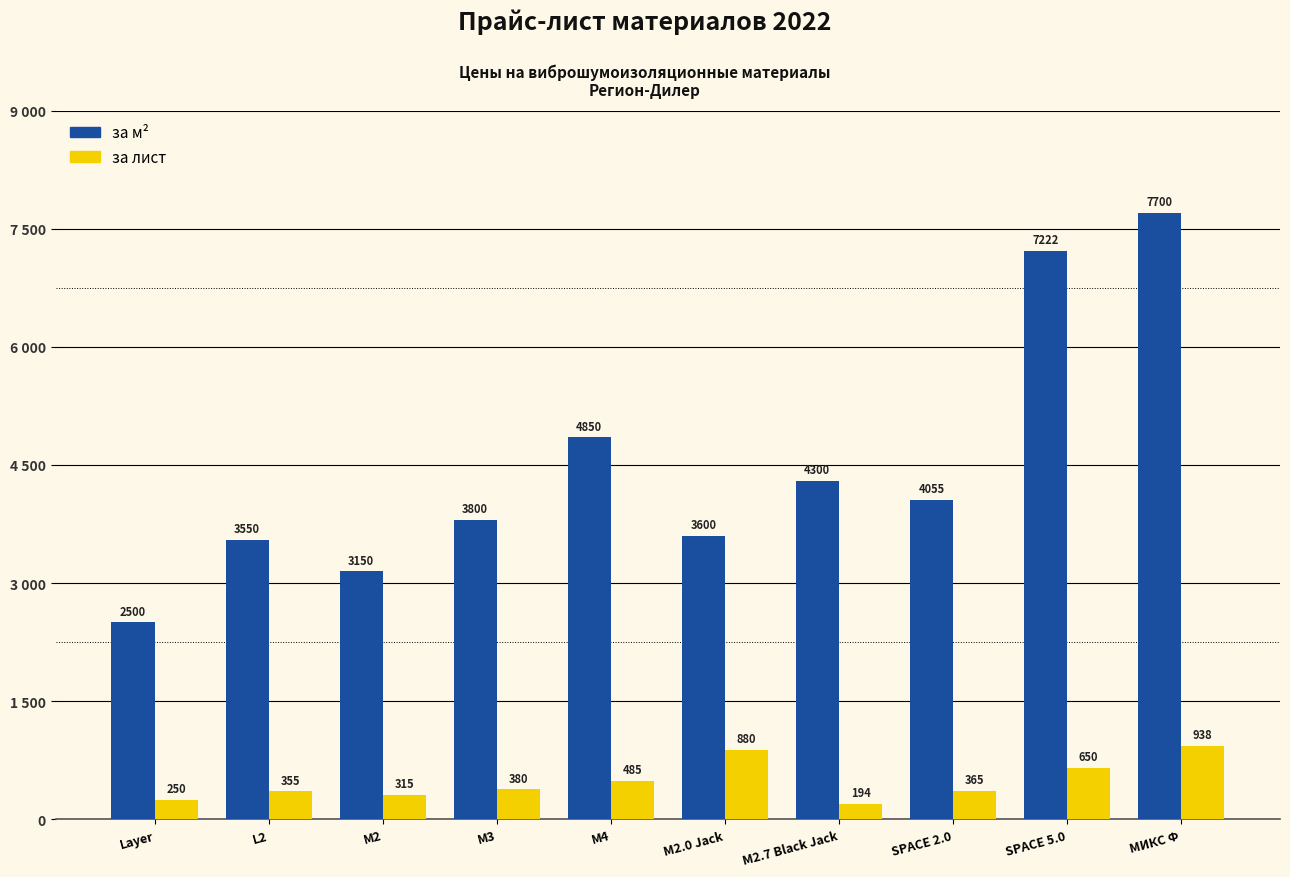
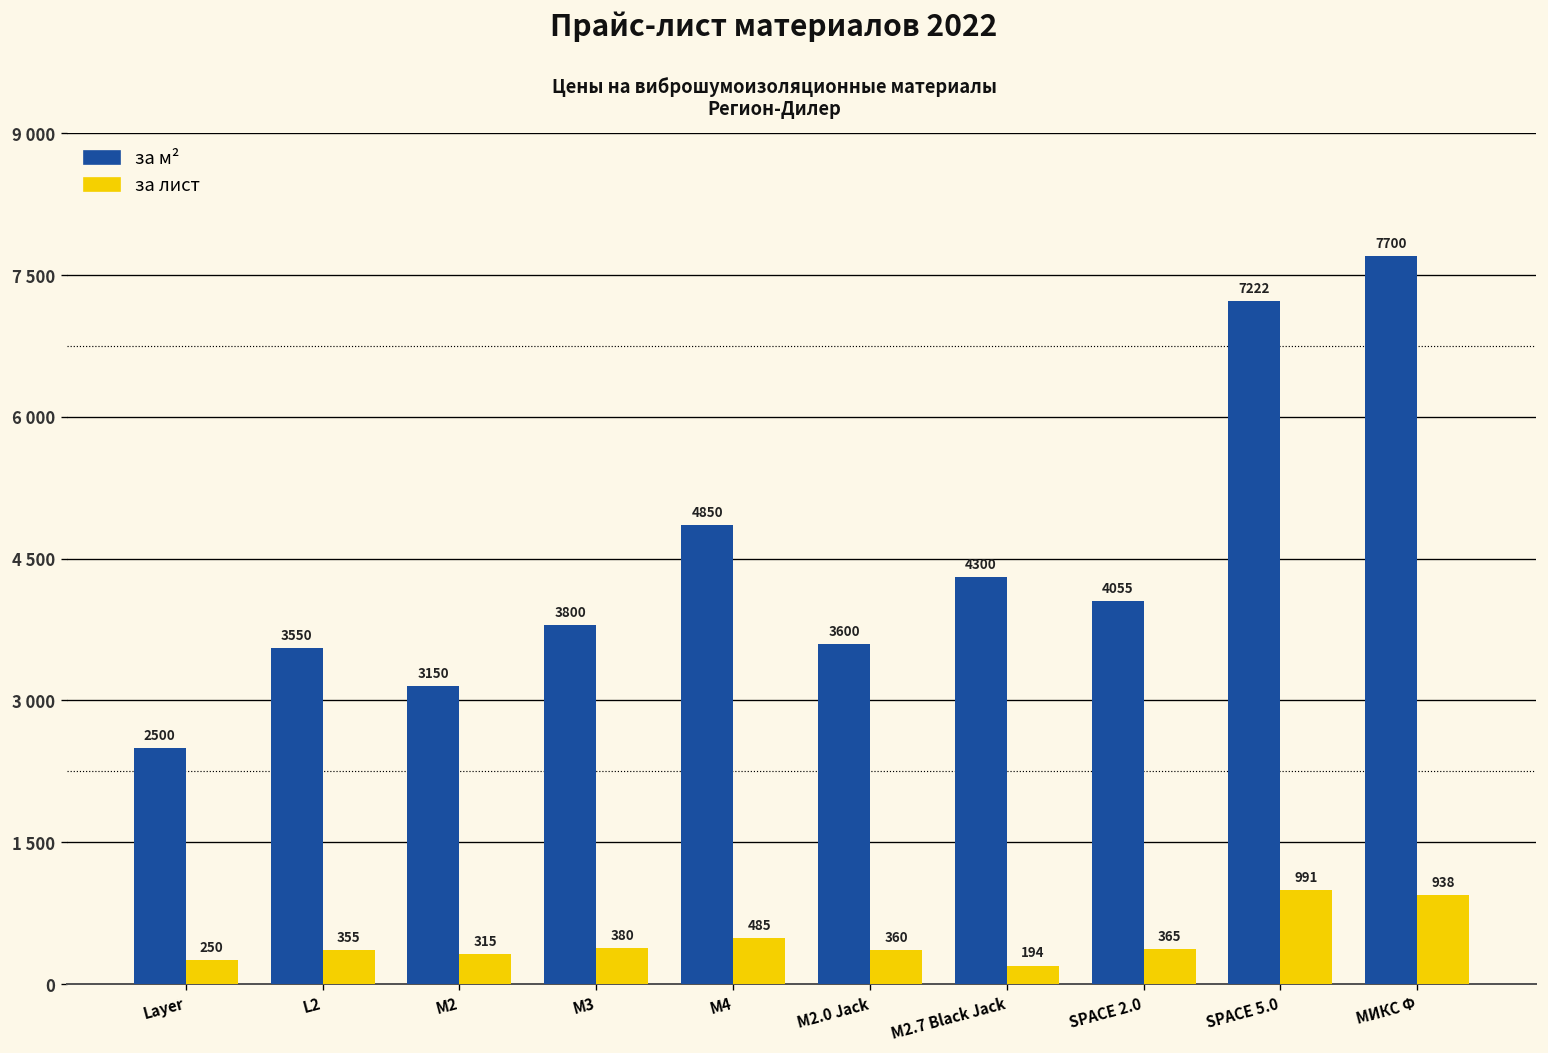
  {
    "за м²": {
      "Layer": 2500,
      "L2": 3550,
      "М2": 3150,
      "М3": 3800,
      "М4": 4850,
      "М2.0 Jack": 3600,
      "М2.7 Black Jack": 4300,
      "SPACE 2.0": 4055,
      "SPACE 5.0": 7222,
      "МИКС Ф": 7700
    },
    "за лист": {
      "Layer": 250,
      "L2": 355,
      "М2": 315,
      "М3": 380,
      "М4": 485,
-     "М2.0 Jack": 880,
+     "М2.0 Jack": 360,
      "М2.7 Black Jack": 194,
      "SPACE 2.0": 365,
-     "SPACE 5.0": 650,
+     "SPACE 5.0": 991,
      "МИКС Ф": 938
    }
  }
